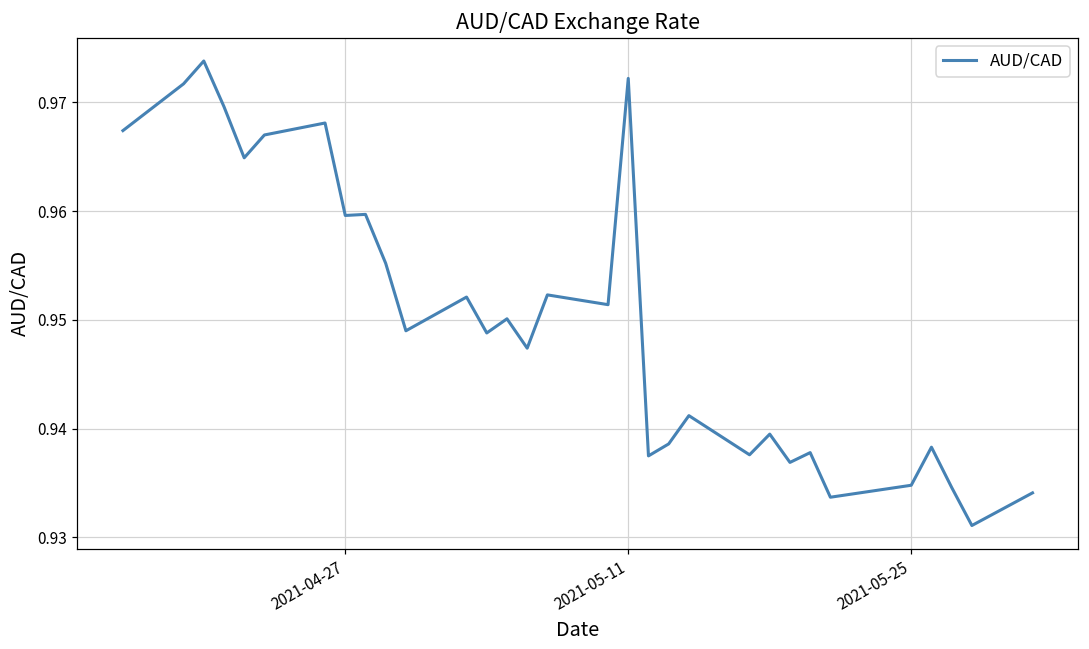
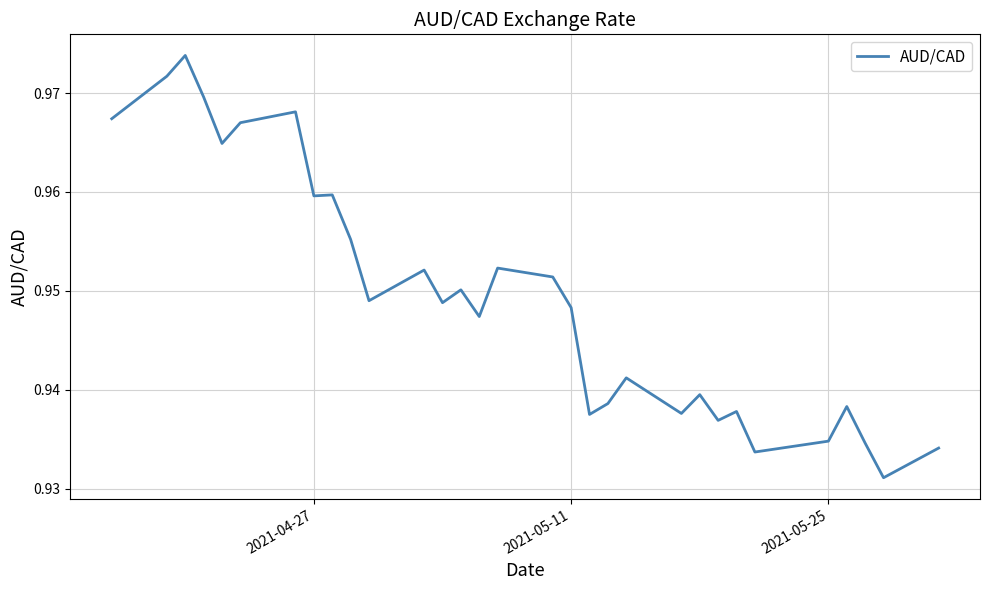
  {
    "2021-04-27": 0.960,
-   "2021-05-11": 0.972,
+   "2021-05-11": 0.948,
    "2021-05-25": 0.935
  }
